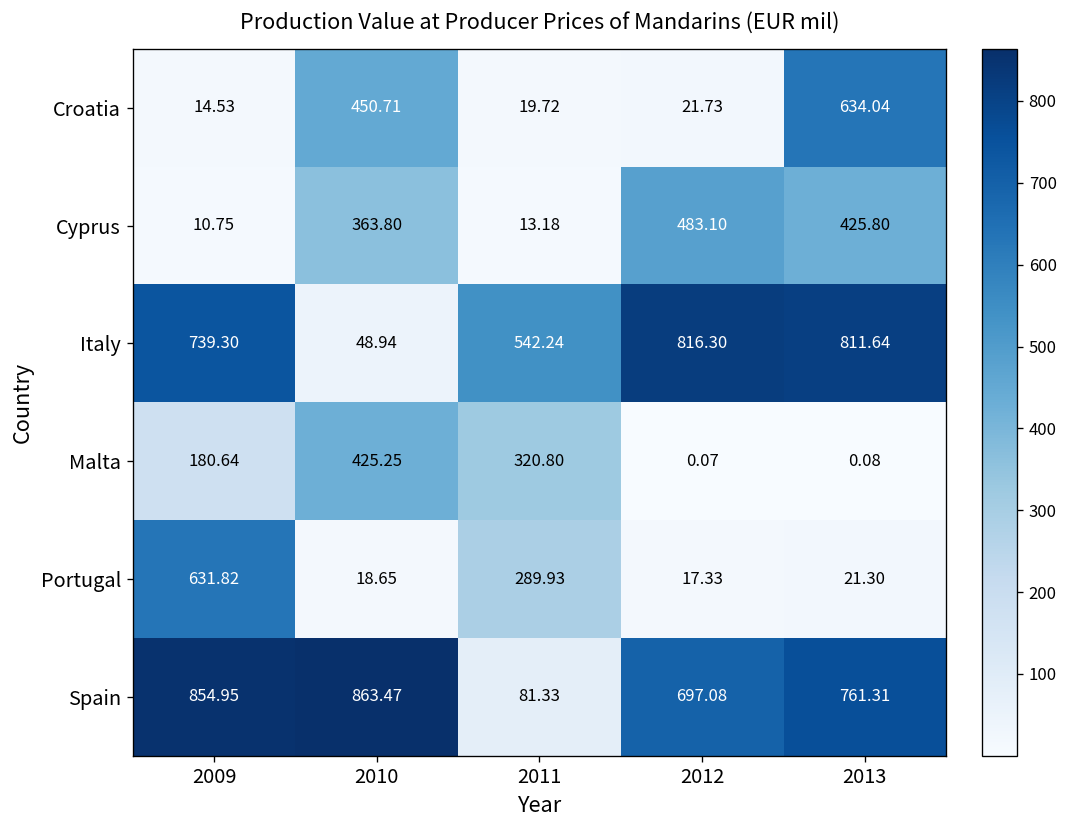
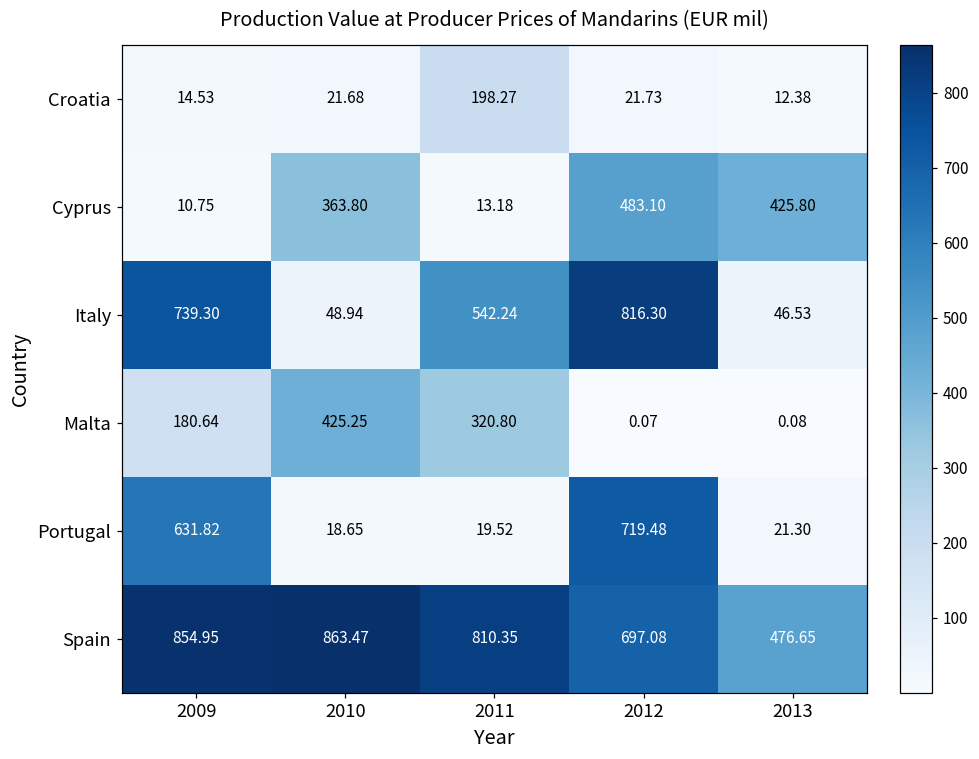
  {
    "Croatia": {
      "2009": 14.53,
-     "2010": 450.71,
-     "2011": 19.72,
+     "2010": 21.68,
+     "2011": 198.27,
      "2012": 21.73,
-     "2013": 634.04
+     "2013": 12.38
    },
    "Cyprus": {
      "2009": 10.75,
      "2010": 363.80,
      "2011": 13.18,
      "2012": 483.10,
      "2013": 425.80
    },
    "Italy": {
      "2009": 739.30,
      "2010": 48.94,
      "2011": 542.24,
      "2012": 816.30,
-     "2013": 811.64
+     "2013": 46.53
    },
    "Malta": {
      "2009": 180.64,
      "2010": 425.25,
      "2011": 320.80,
      "2012": 0.07,
      "2013": 0.08
    },
    "Portugal": {
      "2009": 631.82,
      "2010": 18.65,
-     "2011": 289.93,
-     "2012": 17.33,
+     "2011": 19.52,
+     "2012": 719.48,
      "2013": 21.30
    },
    "Spain": {
      "2009": 854.95,
      "2010": 863.47,
-     "2011": 81.33,
+     "2011": 810.35,
      "2012": 697.08,
-     "2013": 761.31
+     "2013": 476.65
    }
  }
